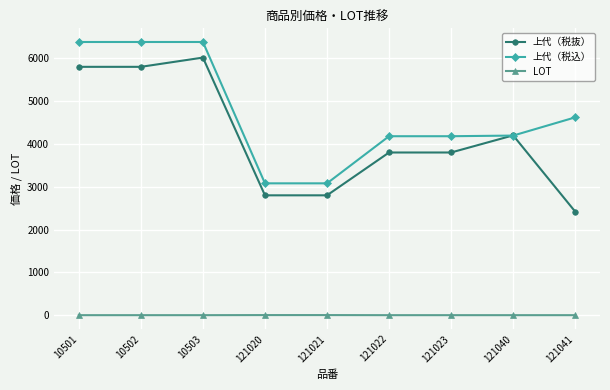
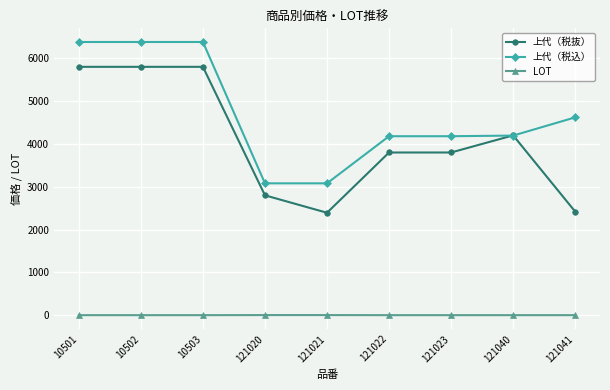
  {
    "上代（税抜）": {
      "10501": 5800,
      "10502": 5800,
-     "10503": 6000,
+     "10503": 5800,
      "121020": 2800,
-     "121021": 2800,
+     "121021": 2400,
      "121022": 3800,
      "121023": 3800,
      "121041": 2400
    }
  }
